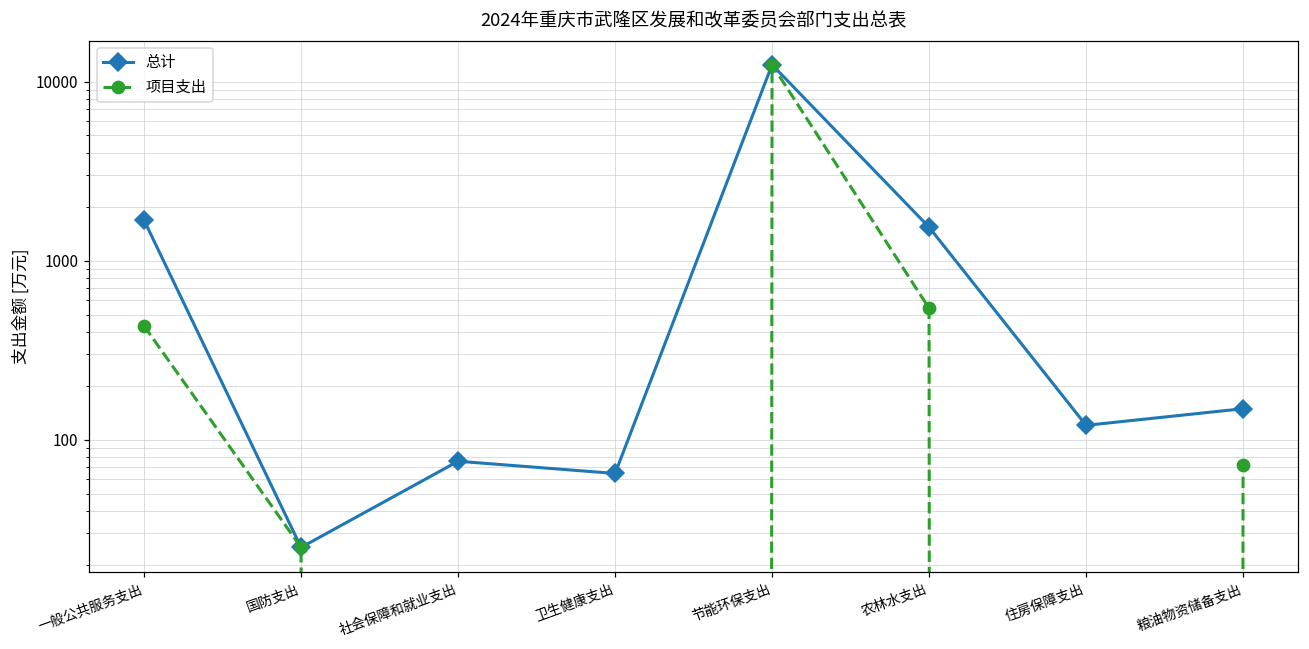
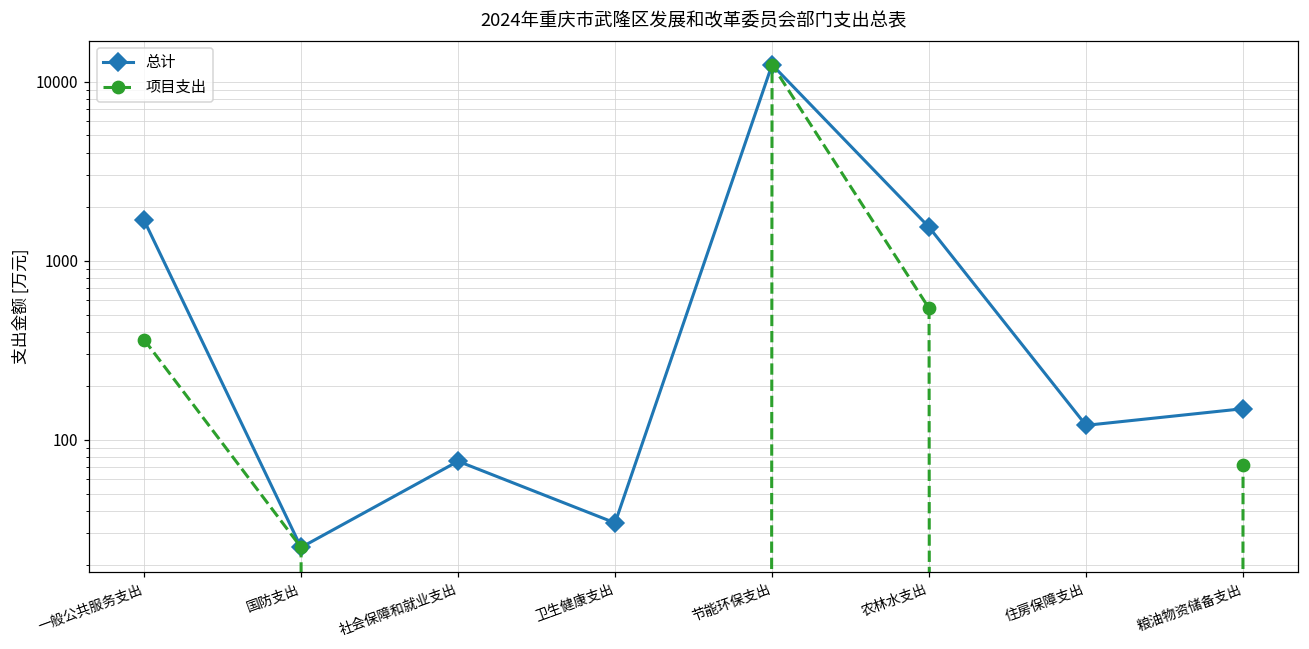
  {
    "总计": {
      "一般公共服务支出": 1700,
      "社会保障和就业支出": 80,
-     "卫生健康支出": 65,
+     "卫生健康支出": 34,
      "农林水支出": 1500,
      "住房保障支出": 120,
      "粮油物资储备支出": 150
    },
    "项目支出": {
-     "一般公共服务支出": 430,
+     "一般公共服务支出": 360,
      "农林水支出": 540,
      "粮油物资储备支出": 70
    }
  }
